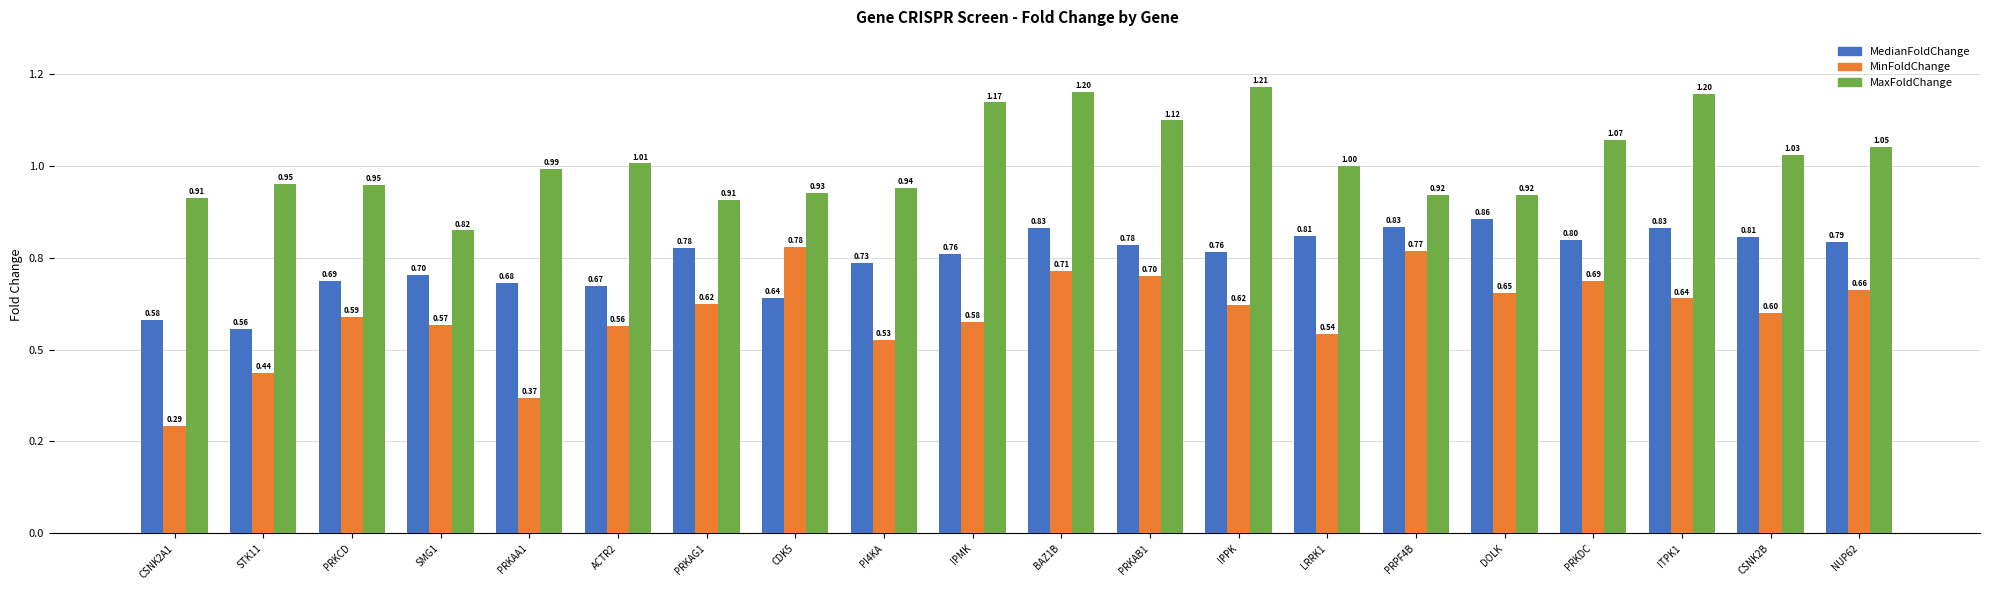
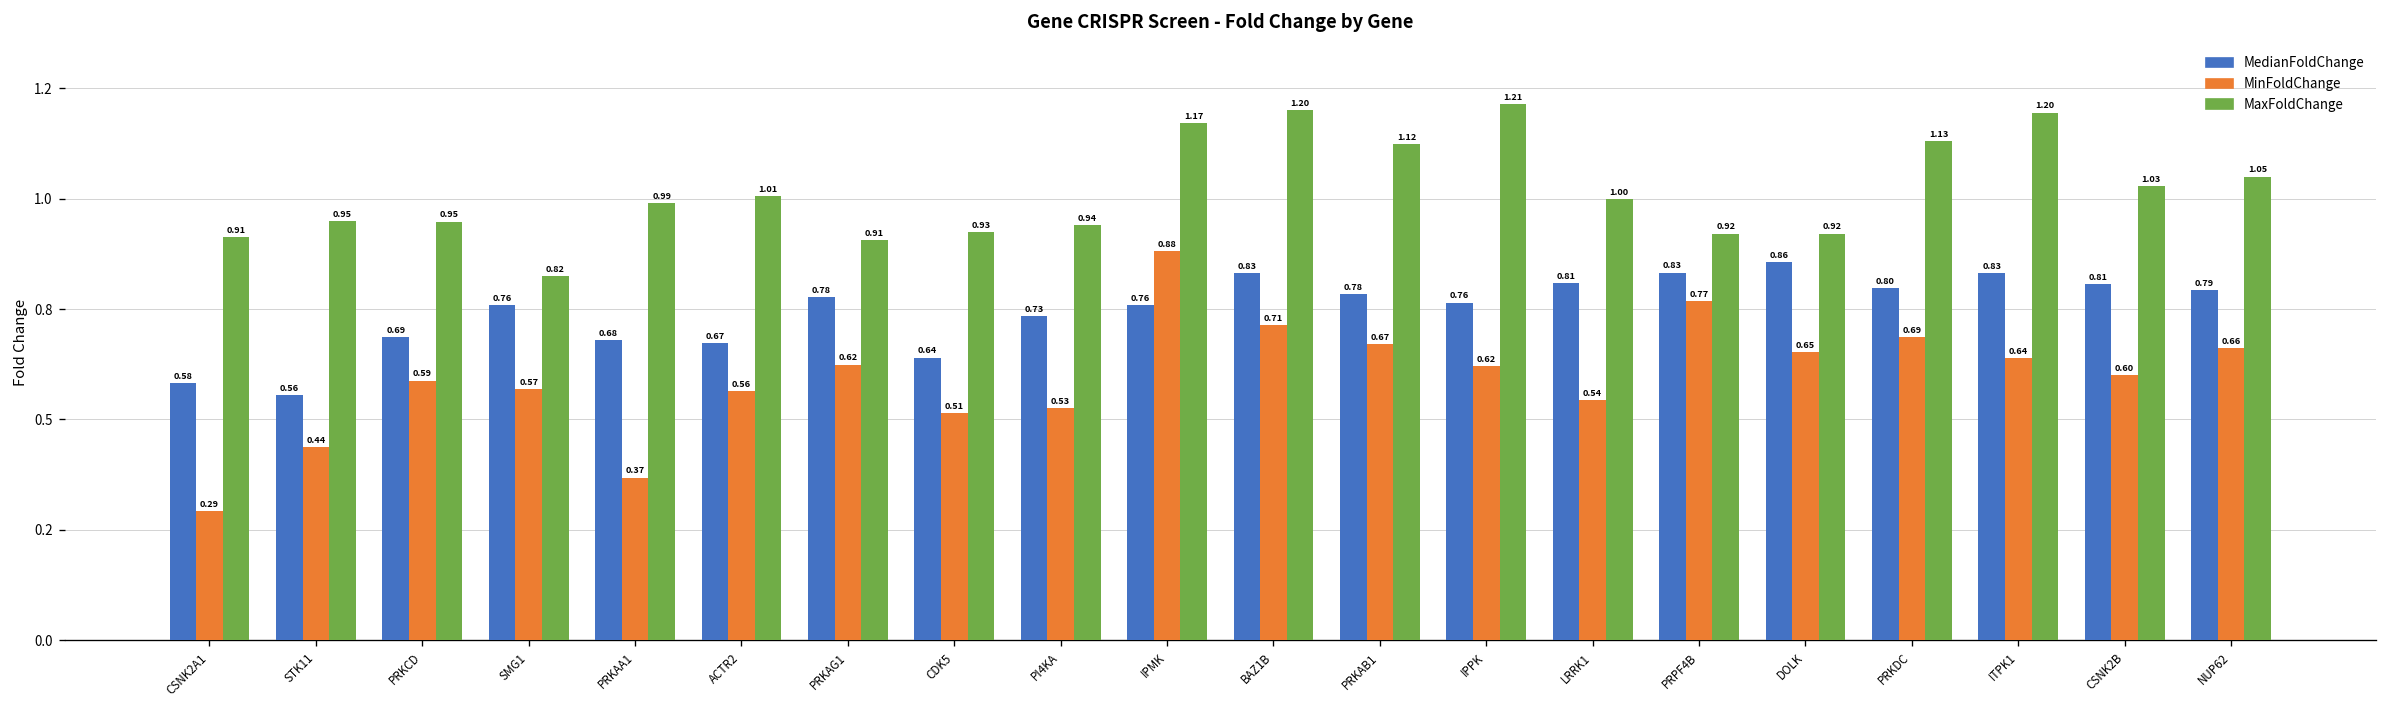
  {
    "MedianFoldChange": {
      "CSNK2A1": 0.58,
      "STK11": 0.56,
      "PRKCD": 0.69,
-     "SMG1": 0.70,
+     "SMG1": 0.76,
      "PRKAA1": 0.68,
      "ACTR2": 0.67,
      "PRKAG1": 0.78,
      "CDK5": 0.64,
      "PI4KA": 0.73,
      "IPMK": 0.76,
      "BAZ1B": 0.83,
      "PRKAB1": 0.78,
      "IPPK": 0.76,
      "LRRK1": 0.81,
      "PRPF4B": 0.83,
      "DOLK": 0.86,
      "PRKDC": 0.80,
      "ITPK1": 0.83,
      "CSNK2B": 0.81,
      "NUP62": 0.79
    },
    "MinFoldChange": {
      "CSNK2A1": 0.29,
      "STK11": 0.44,
      "PRKCD": 0.59,
      "SMG1": 0.57,
      "PRKAA1": 0.37,
      "ACTR2": 0.56,
      "PRKAG1": 0.62,
-     "CDK5": 0.78,
+     "CDK5": 0.51,
      "PI4KA": 0.53,
-     "IPMK": 0.58,
+     "IPMK": 0.88,
      "BAZ1B": 0.71,
-     "PRKAB1": 0.70,
+     "PRKAB1": 0.67,
      "IPPK": 0.62,
      "LRRK1": 0.54,
      "PRPF4B": 0.77,
      "DOLK": 0.65,
      "PRKDC": 0.69,
      "ITPK1": 0.64,
      "CSNK2B": 0.60,
      "NUP62": 0.66
    },
    "MaxFoldChange": {
      "CSNK2A1": 0.91,
      "STK11": 0.95,
      "PRKCD": 0.95,
      "SMG1": 0.82,
      "PRKAA1": 0.99,
      "ACTR2": 1.01,
      "PRKAG1": 0.91,
      "CDK5": 0.93,
      "PI4KA": 0.94,
      "IPMK": 1.17,
      "BAZ1B": 1.20,
      "PRKAB1": 1.12,
      "IPPK": 1.21,
      "LRRK1": 1.00,
      "PRPF4B": 0.92,
      "DOLK": 0.92,
-     "PRKDC": 1.07,
+     "PRKDC": 1.13,
      "ITPK1": 1.20,
      "CSNK2B": 1.03,
      "NUP62": 1.05
    }
  }
